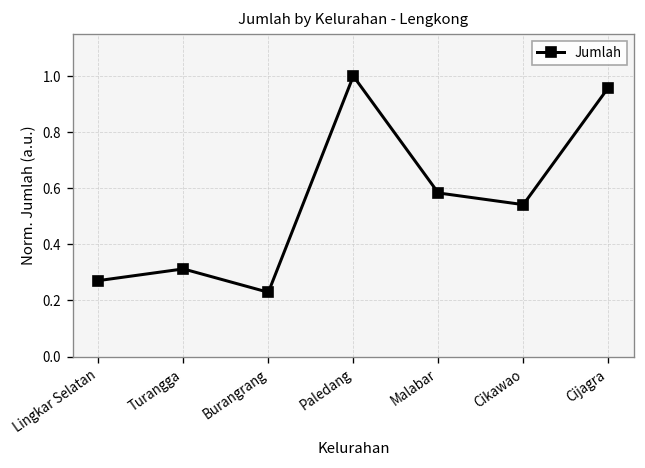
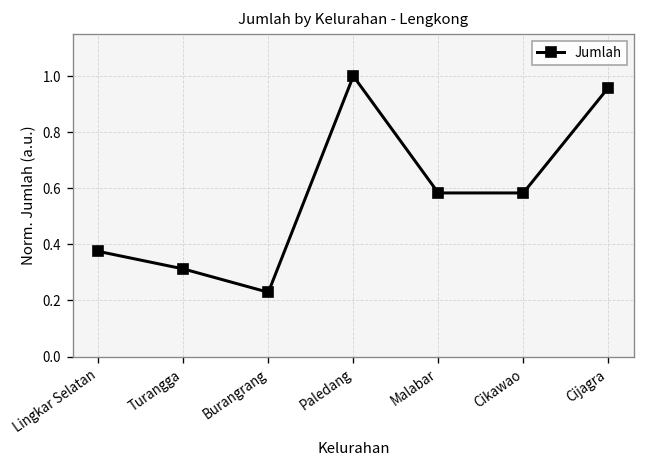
  {
-   "Lingkar Selatan": 0.27,
+   "Lingkar Selatan": 0.38,
    "Turangga": 0.31,
    "Burangrang": 0.23,
    "Paledang": 1.00,
    "Malabar": 0.58,
-   "Cikawao": 0.54,
+   "Cikawao": 0.58,
    "Cijagra": 0.96
  }
